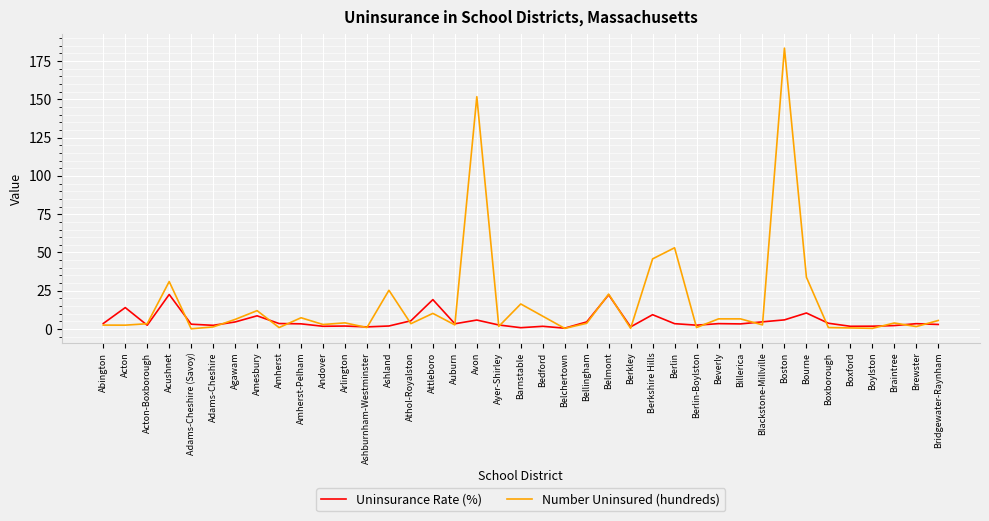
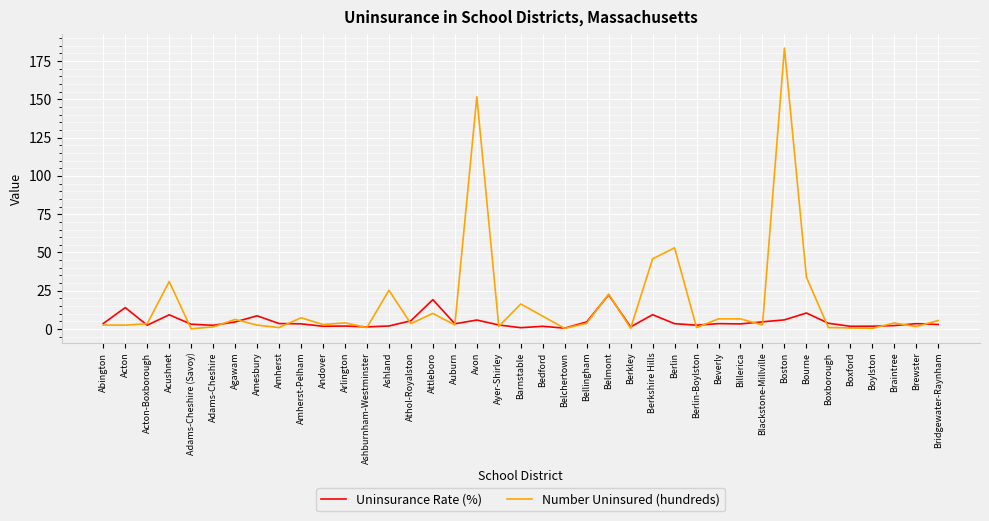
  {
    "Uninsurance Rate (%)": {
      "Acton": 14,
-     "Acushnet": 23,
+     "Acushnet": 9,
      "Adams-Cheshire (Savoy)": 3,
      "Agawam": 5,
      "Amesbury": 9,
      "Amherst": 4,
      "Amherst-Pelham": 3,
      "Arlington": 2,
      "Ashland": 2,
      "Athol-Royalston": 5,
      "Attleboro": 19,
      "Avon": 6,
      "Barnstable": 1,
      "Bedford": 2,
      "Berkshire Hills": 9,
      "Berlin": 3,
      "Beverly": 4,
      "Billerica": 3,
      "Blackstone-Millville": 5,
      "Boston": 6,
      "Bourne": 10,
      "Boxborough": 4,
      "Braintree": 2,
      "Brewster": 3,
      "Bridgewater-Raynham": 3
    },
    "Number Uninsured (hundreds)": {
      "Acton": 3,
      "Acushnet": 31,
      "Adams-Cheshire (Savoy)": 0,
      "Agawam": 6,
-     "Amesbury": 12,
+     "Amesbury": 3,
      "Amherst": 1,
      "Amherst-Pelham": 7,
      "Arlington": 4,
      "Ashland": 25,
      "Athol-Royalston": 3,
      "Attleboro": 10,
      "Avon": 152,
      "Barnstable": 16,
      "Bedford": 8,
      "Berkshire Hills": 46,
      "Berlin": 53,
      "Beverly": 7,
      "Billerica": 7,
      "Blackstone-Millville": 3,
      "Boston": 184,
      "Bourne": 34,
      "Boxborough": 1,
      "Braintree": 4,
      "Brewster": 2,
      "Bridgewater-Raynham": 6
    }
  }
